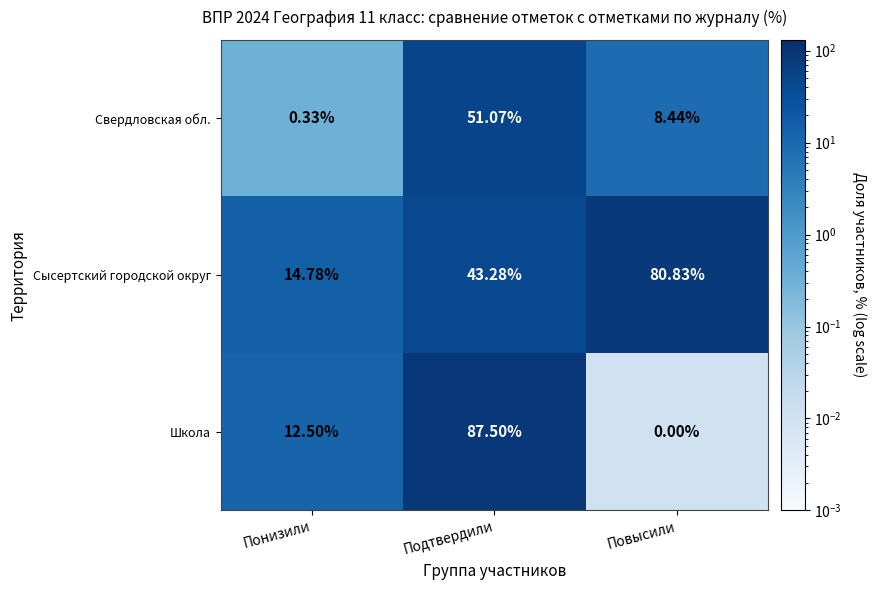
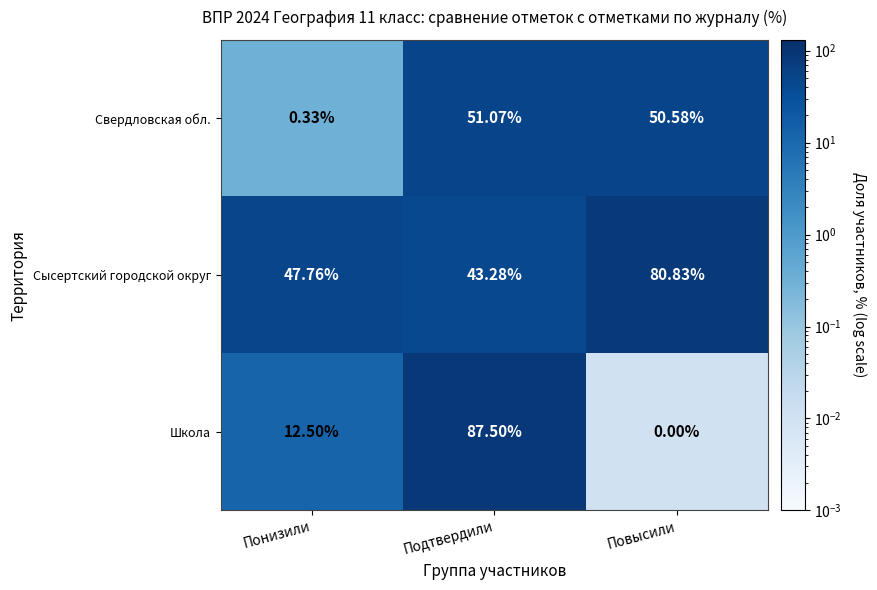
  {
    "Свердловская обл.": {
      "Понизили": "0.33%",
      "Подтвердили": "51.07%",
-     "Повысили": "8.44%"
+     "Повысили": "50.58%"
    },
    "Сысертский городской округ": {
-     "Понизили": "14.78%",
+     "Понизили": "47.76%",
      "Подтвердили": "43.28%",
      "Повысили": "80.83%"
    },
    "Школа": {
      "Понизили": "12.50%",
      "Подтвердили": "87.50%",
      "Повысили": "0.00%"
    }
  }
